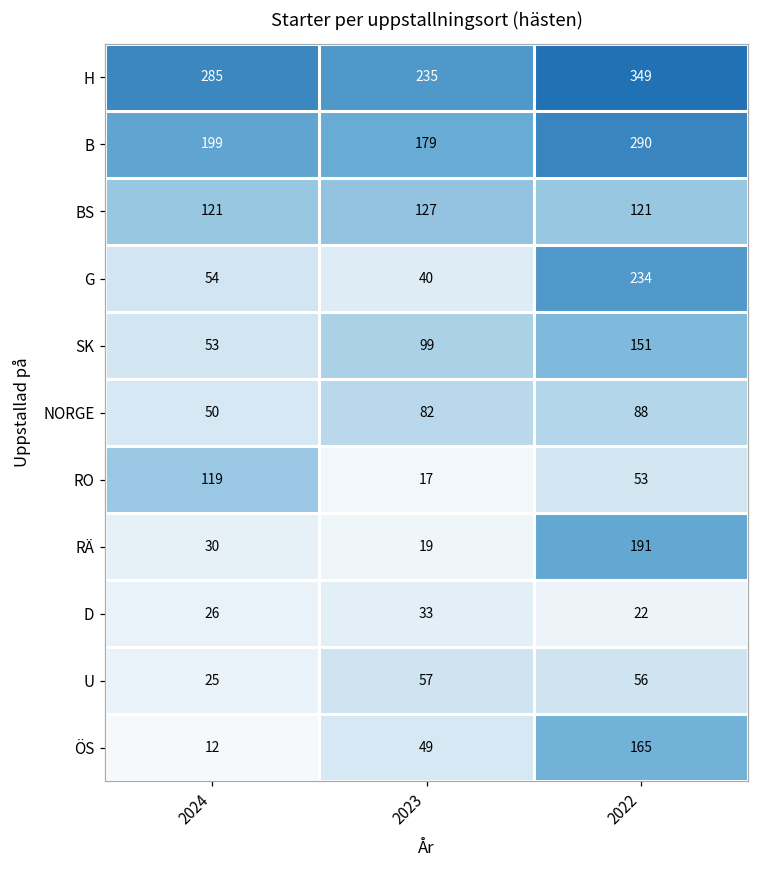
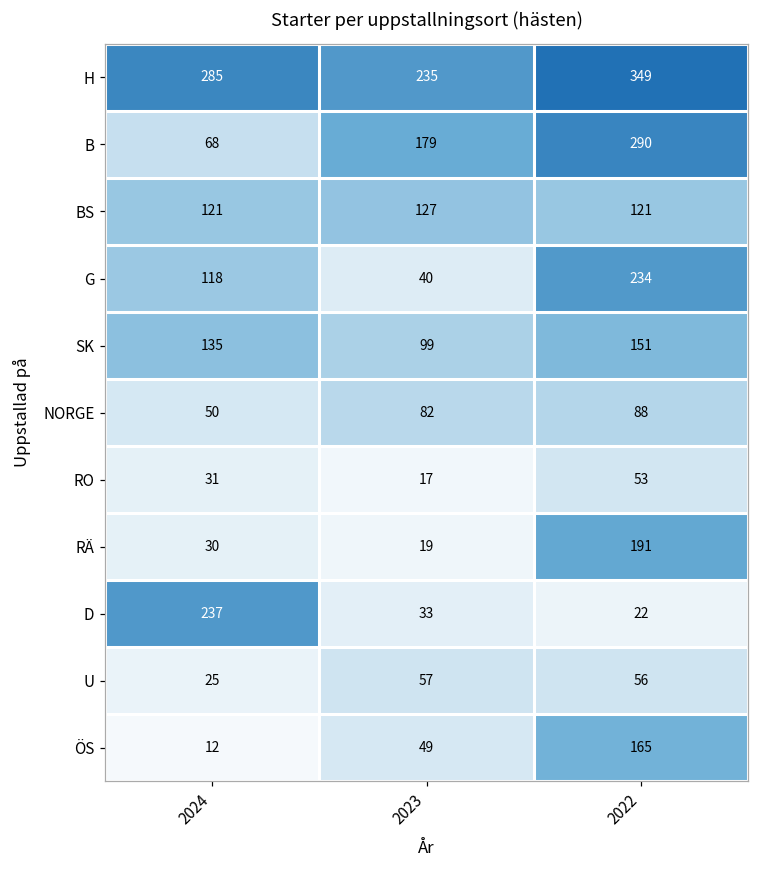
  {
    "H": {
      "2024": 285,
      "2023": 235,
      "2022": 349
    },
    "B": {
-     "2024": 199,
+     "2024": 68,
      "2023": 179,
      "2022": 290
    },
    "BS": {
      "2024": 121,
      "2023": 127,
      "2022": 121
    },
    "G": {
-     "2024": 54,
+     "2024": 118,
      "2023": 40,
      "2022": 234
    },
    "SK": {
-     "2024": 53,
+     "2024": 135,
      "2023": 99,
      "2022": 151
    },
    "NORGE": {
      "2024": 50,
      "2023": 82,
      "2022": 88
    },
    "RO": {
-     "2024": 119,
+     "2024": 31,
      "2023": 17,
      "2022": 53
    },
    "RÄ": {
      "2024": 30,
      "2023": 19,
      "2022": 191
    },
    "D": {
-     "2024": 26,
+     "2024": 237,
      "2023": 33,
      "2022": 22
    },
    "U": {
      "2024": 25,
      "2023": 57,
      "2022": 56
    },
    "ÖS": {
      "2024": 12,
      "2023": 49,
      "2022": 165
    }
  }
